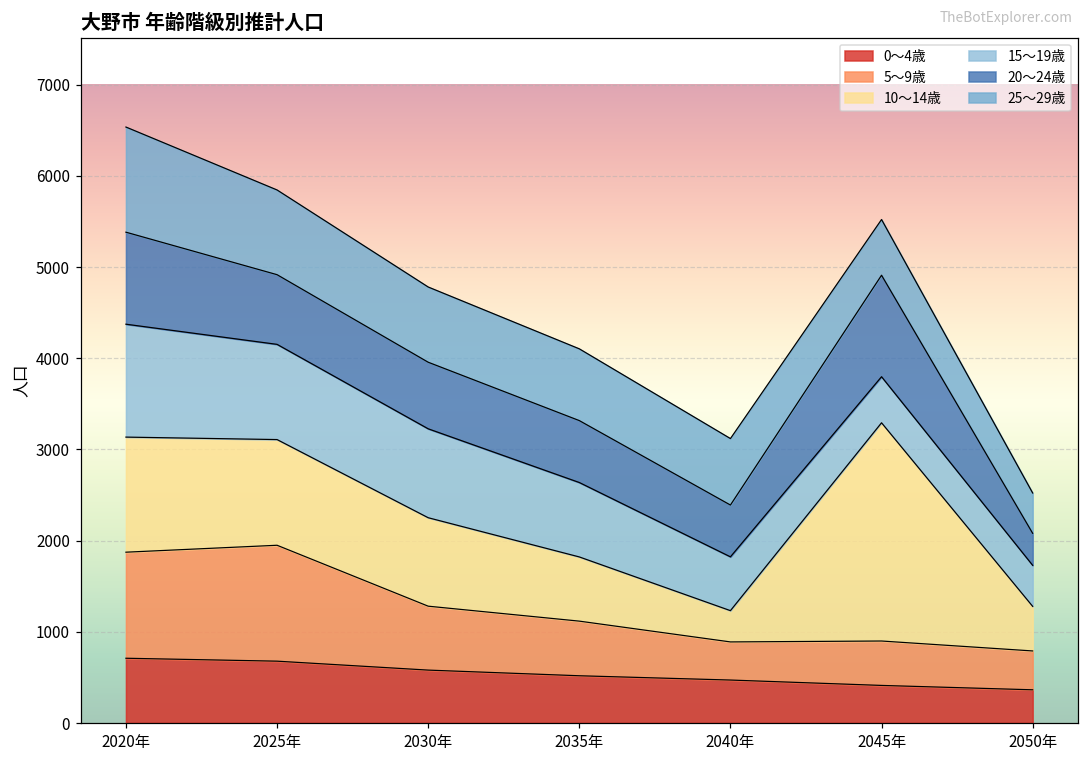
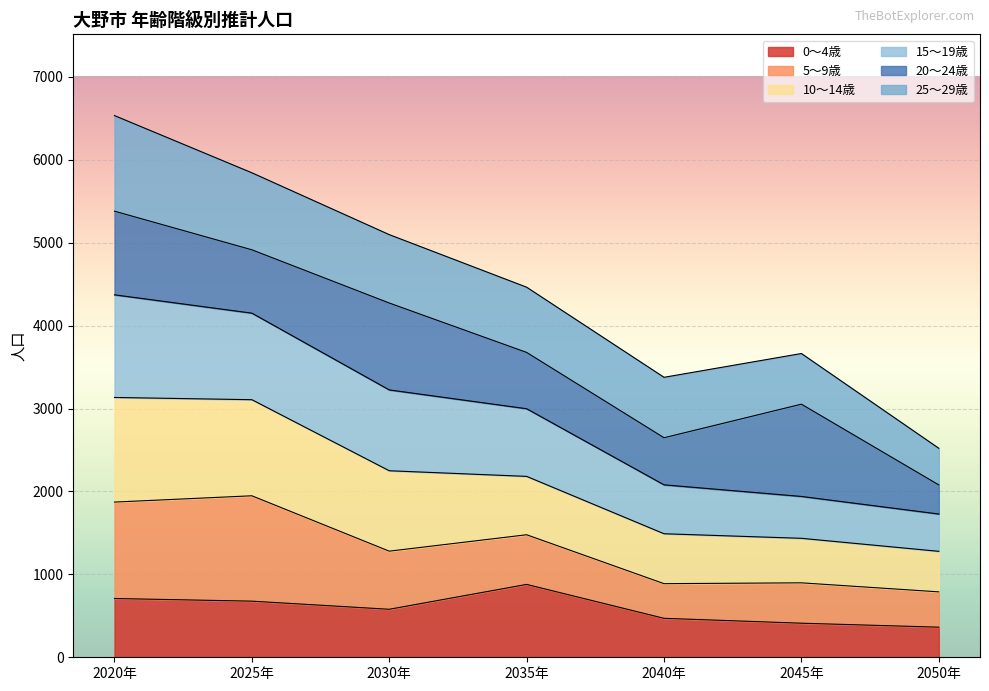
  {
    "0～4歳": {
      "2020年": 700,
      "2025年": 700,
      "2030年": 600,
-     "2035年": 500,
+     "2035年": 900,
      "2040年": 500,
      "2045年": 400,
      "2050年": 400
    },
    "5～9歳": {
      "2020年": 1200,
      "2025年": 1300,
      "2030年": 700,
      "2035年": 600,
      "2040年": 400,
      "2045年": 500,
      "2050年": 400
    },
    "10～14歳": {
      "2020年": 1300,
      "2025年": 1200,
      "2030年": 1000,
      "2035年": 700,
-     "2040年": 300,
-     "2045年": 2400,
+     "2040年": 600,
+     "2045年": 500,
      "2050年": 500
    },
    "20～24歳": {
      "2020年": 1000,
      "2025年": 800,
-     "2030年": 700,
+     "2030年": 1000,
      "2035年": 700,
      "2040年": 600,
      "2045年": 1100,
      "2050年": 400
    }
  }
